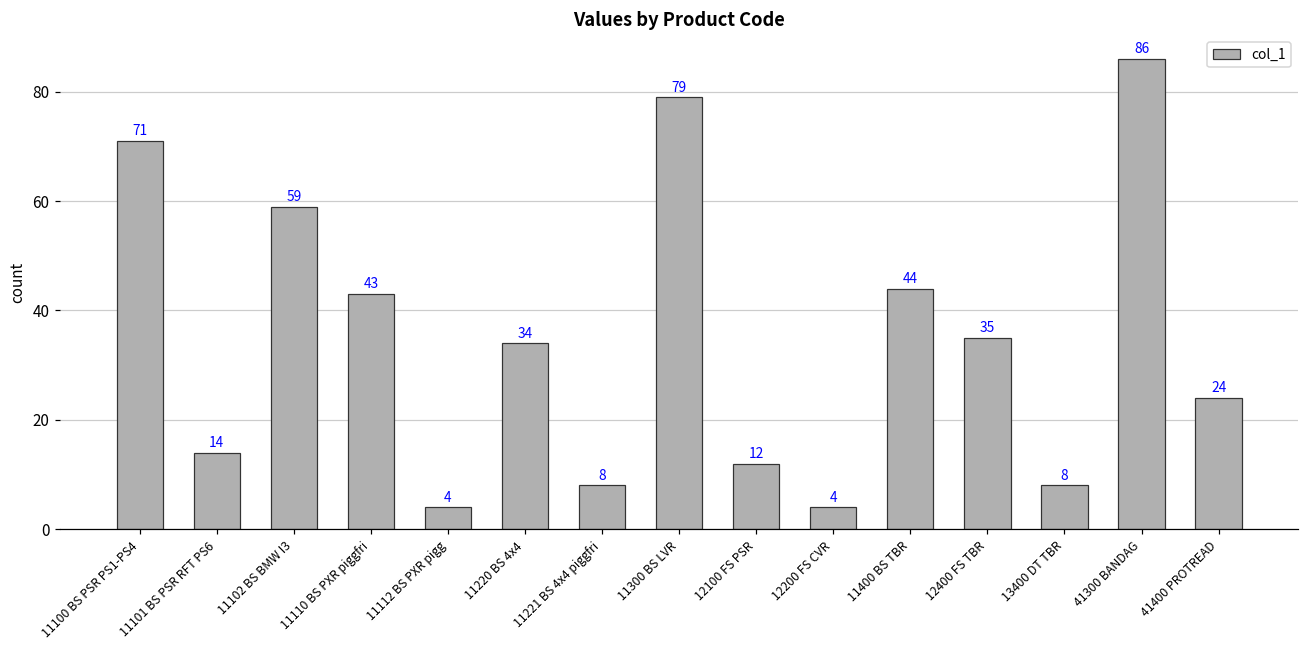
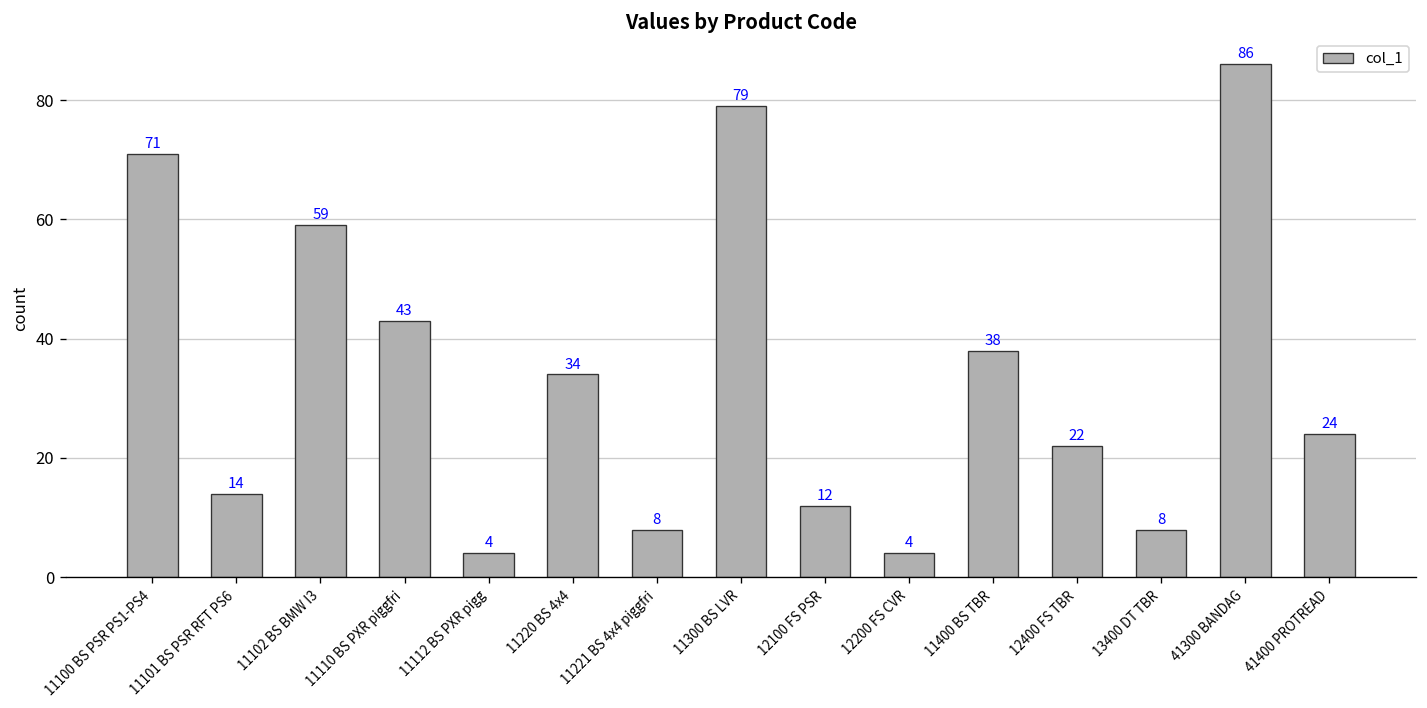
  {
    "11100 BS PSR PS1-PS4": 71,
    "11101 BS PSR RFT PS6": 14,
    "11102 BS BMW I3": 59,
    "11110 BS PXR piggfri": 43,
    "11112 BS PXR pigg": 4,
    "11220 BS 4x4": 34,
    "11221 BS 4x4 piggfri": 8,
    "11300 BS LVR": 79,
    "12100 FS PSR": 12,
    "12200 FS CVR": 4,
-   "11400 BS TBR": 44,
-   "12400 FS TBR": 35,
+   "11400 BS TBR": 38,
+   "12400 FS TBR": 22,
    "13400 DT TBR": 8,
    "41300 BANDAG": 86,
    "41400 PROTREAD": 24
  }
